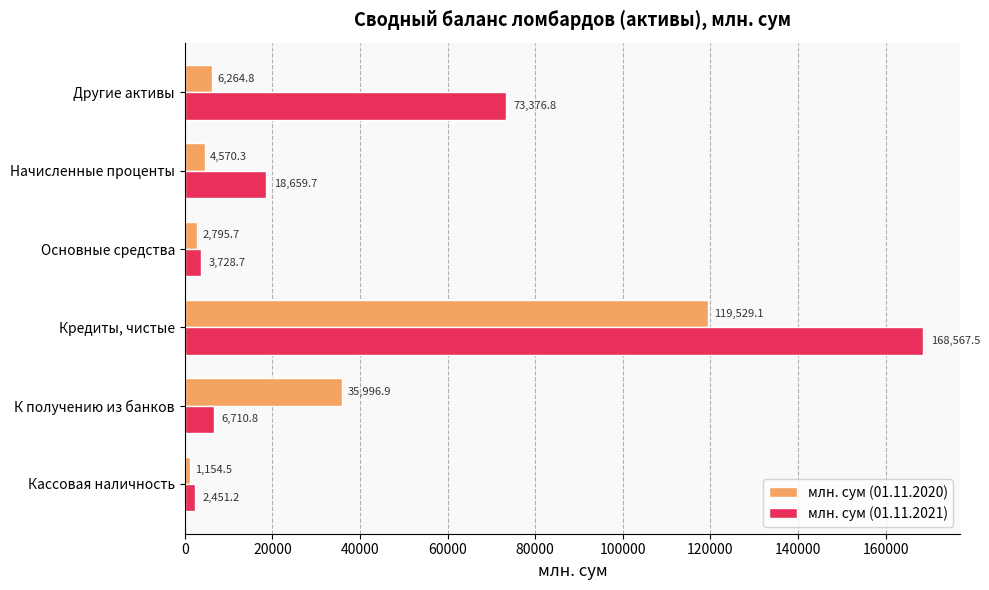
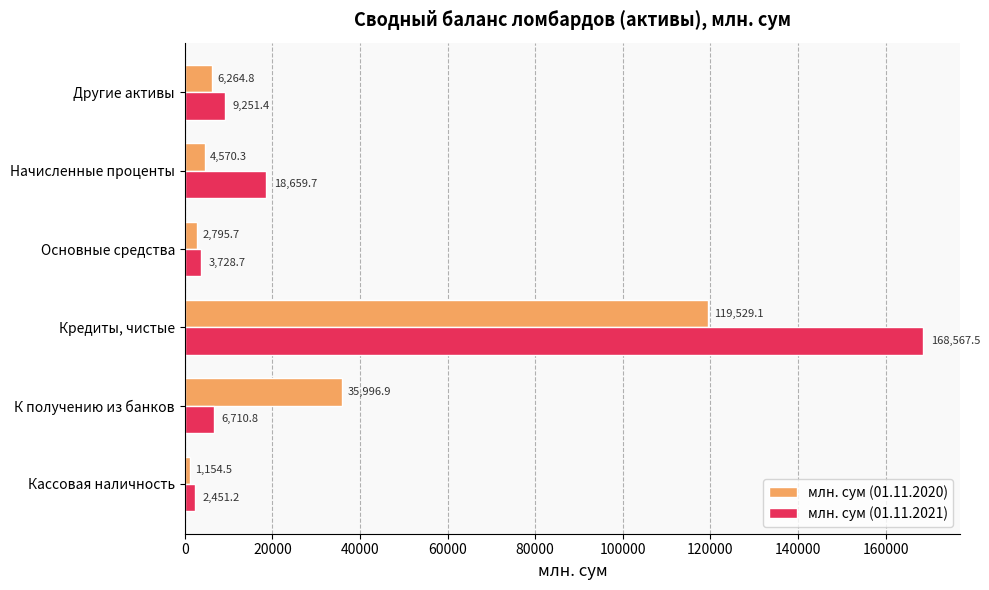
  {
    "млн. сум (01.11.2020)": {
      "Другие активы": "6,264.8",
      "Начисленные проценты": "4,570.3",
      "Основные средства": "2,795.7",
      "Кредиты, чистые": "119,529.1",
      "К получению из банков": "35,996.9",
      "Кассовая наличность": "1,154.5"
    },
    "млн. сум (01.11.2021)": {
-     "Другие активы": "73,376.8",
+     "Другие активы": "9,251.4",
      "Начисленные проценты": "18,659.7",
      "Основные средства": "3,728.7",
      "Кредиты, чистые": "168,567.5",
      "К получению из банков": "6,710.8",
      "Кассовая наличность": "2,451.2"
    }
  }
